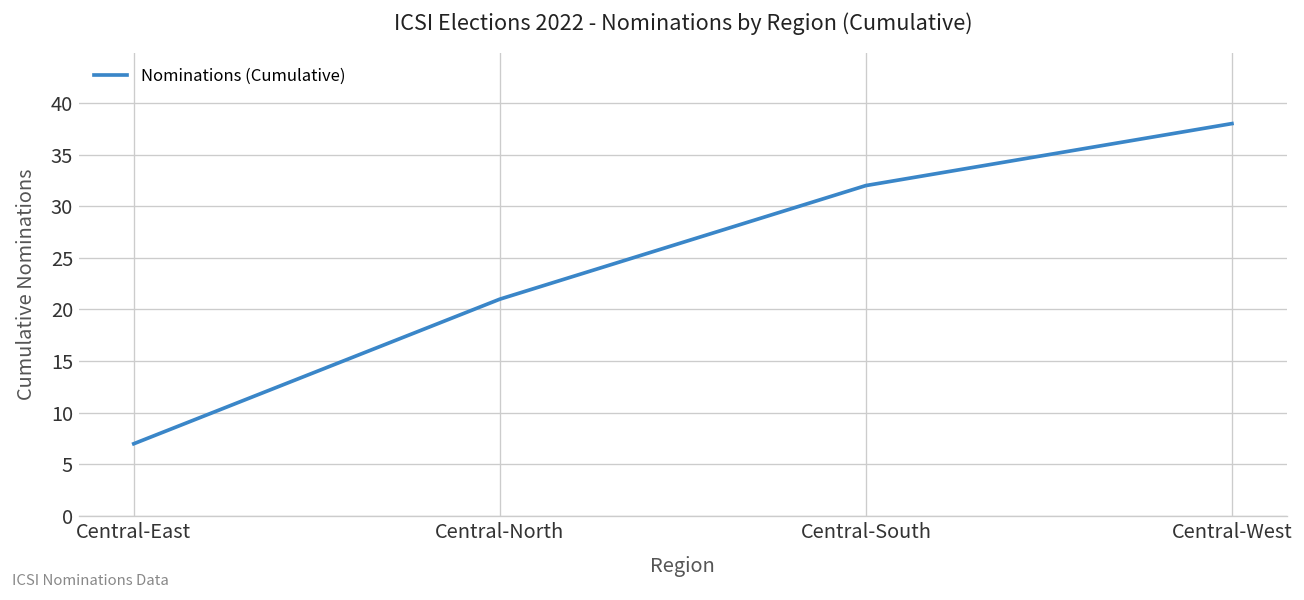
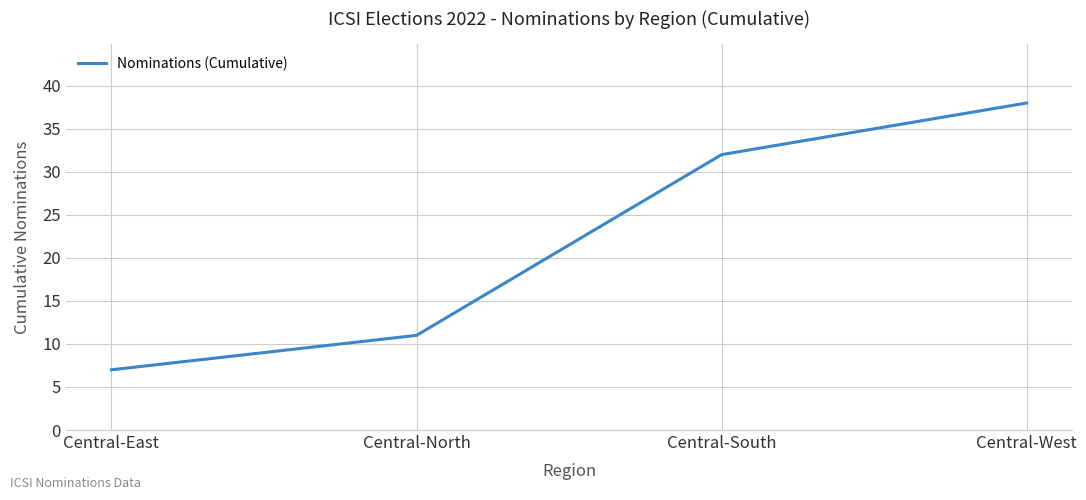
  {
    "Central-East": 7,
-   "Central-North": 21,
+   "Central-North": 11,
    "Central-South": 32,
    "Central-West": 38
  }
